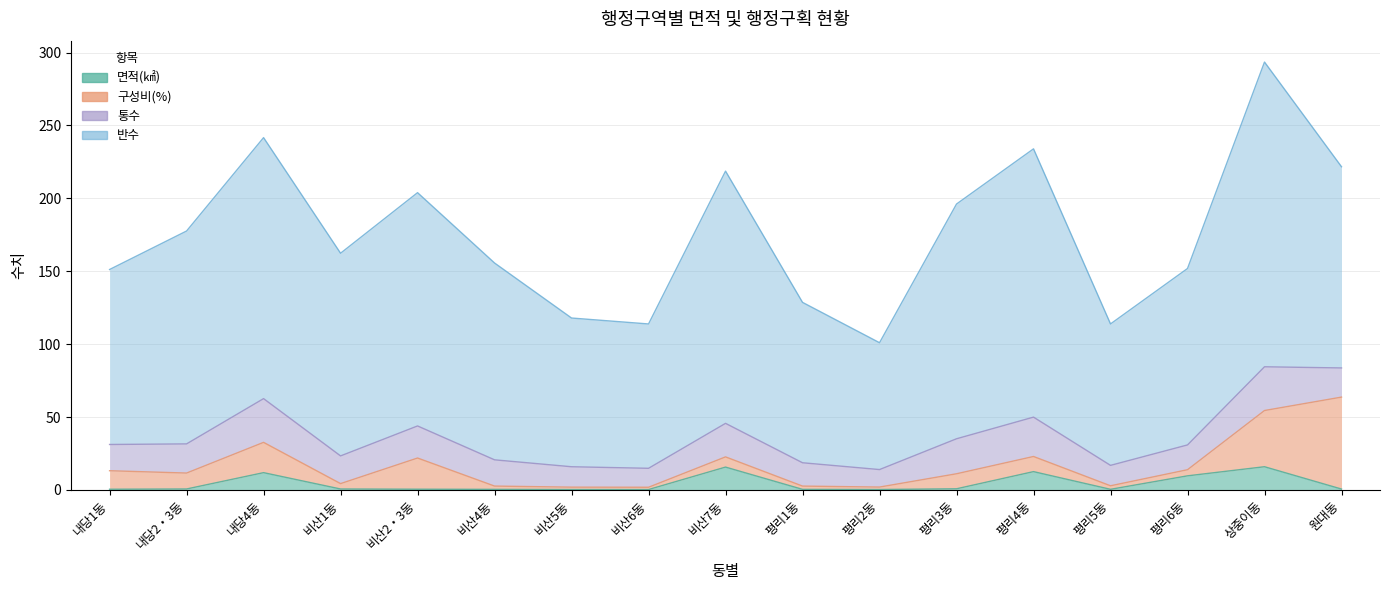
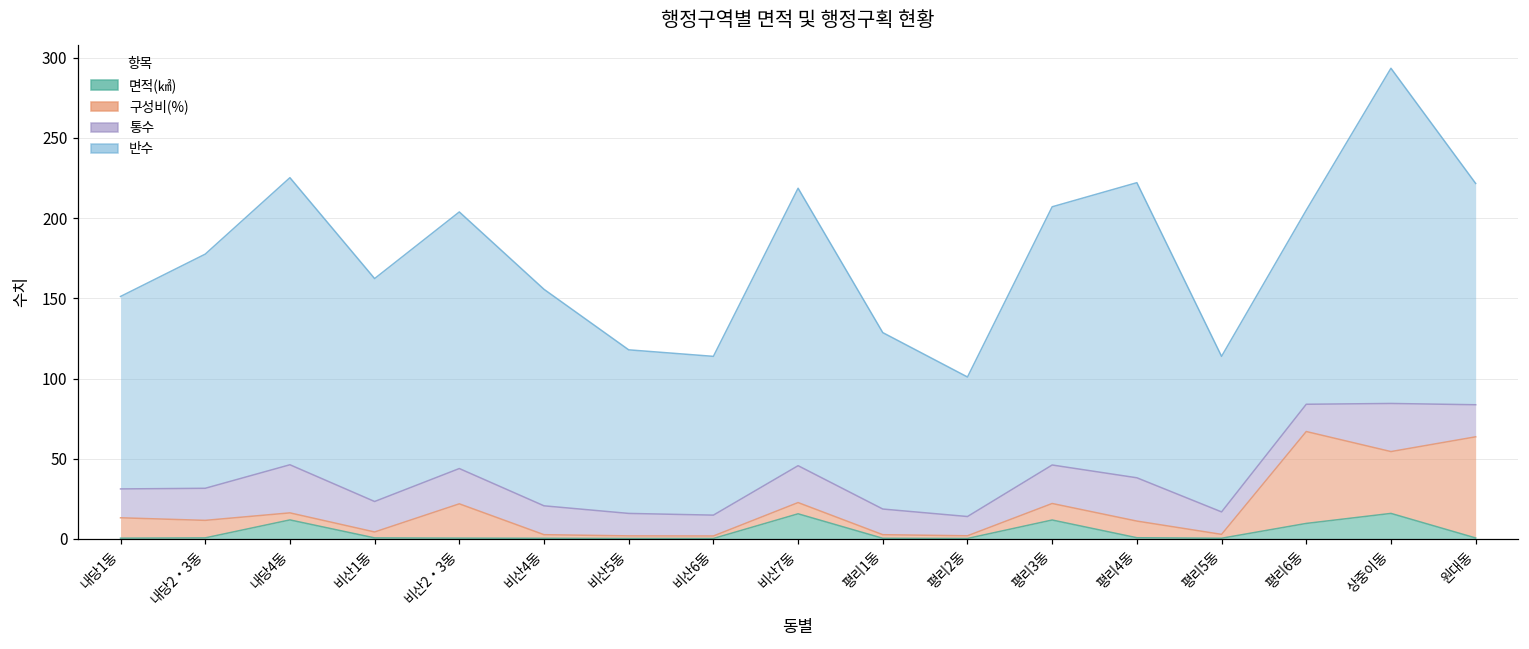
  {
    "면적(㎢)": {
      "내당1동": 0,
      "내당2‧3동": 1,
      "내당4동": 12,
      "비산1동": 1,
      "비산2‧3동": 0,
      "비산4동": 0,
      "비산7동": 16,
      "평리1동": 0,
-     "평리3동": 1,
-     "평리4동": 13,
+     "평리3동": 12,
+     "평리4동": 1,
      "평리5동": 0,
      "평리6동": 10,
      "상중이동": 16,
      "원대동": 1
    },
    "구성비(%)": {
      "내당1동": 13,
      "내당2‧3동": 11,
-     "내당4동": 21,
+     "내당4동": 4,
      "비산1동": 4,
      "비산2‧3동": 21,
      "비산4동": 2,
      "비산7동": 7,
      "평리1동": 2,
      "평리3동": 10,
      "평리4동": 10,
      "평리5동": 2,
-     "평리6동": 4,
+     "평리6동": 57,
      "상중이동": 39,
      "원대동": 63
    }
  }
